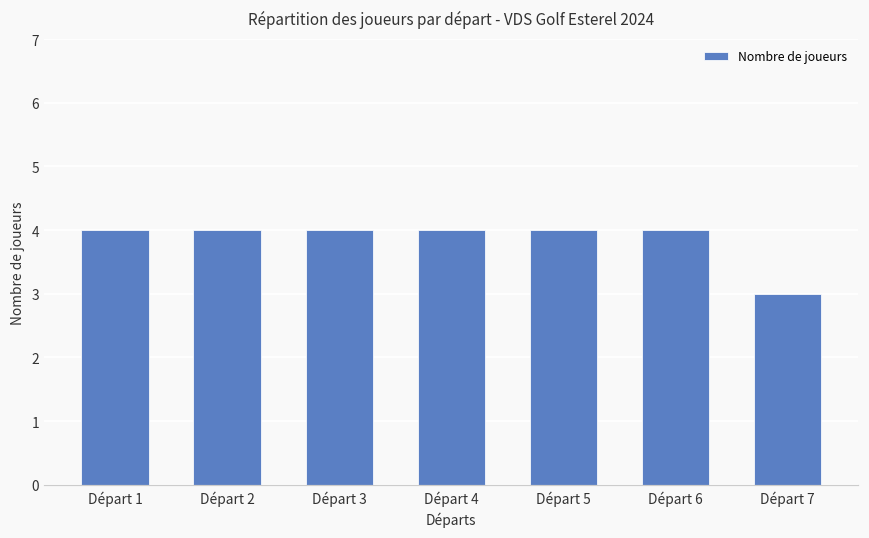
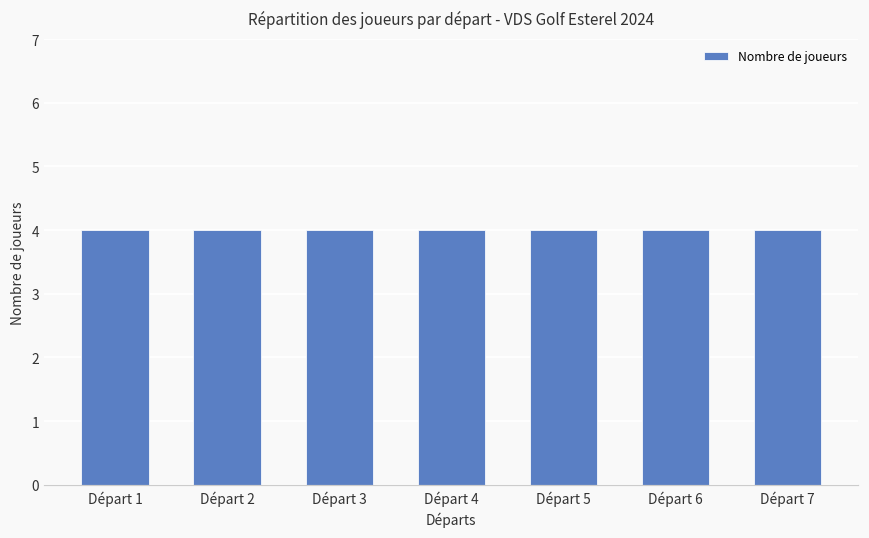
  {
    "Départ 1": 4,
    "Départ 2": 4,
    "Départ 3": 4,
    "Départ 4": 4,
    "Départ 5": 4,
    "Départ 6": 4,
-   "Départ 7": 3
+   "Départ 7": 4
  }
